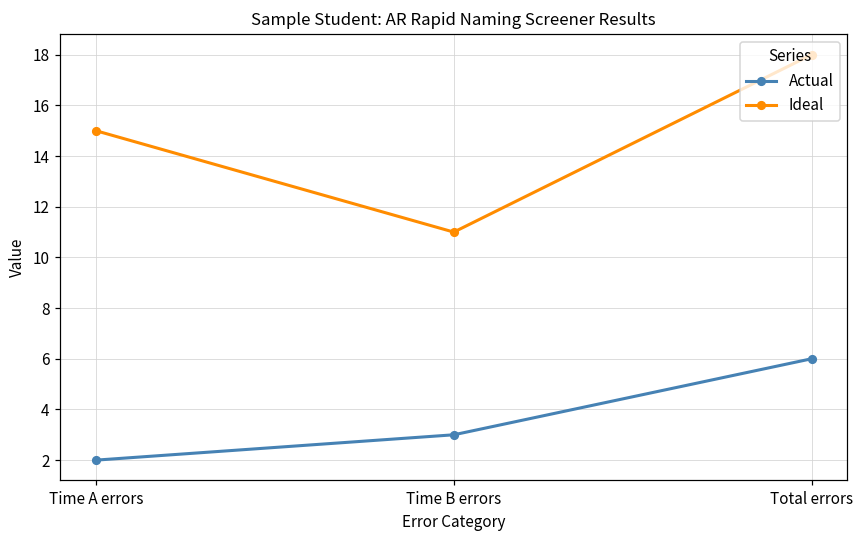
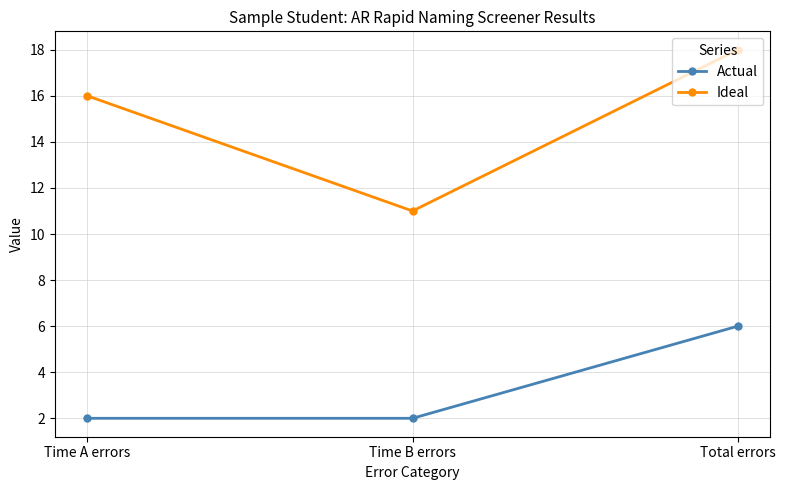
  {
    "Actual": {
      "Time A errors": 2,
-     "Time B errors": 3,
+     "Time B errors": 2,
      "Total errors": 6
    },
    "Ideal": {
-     "Time A errors": 15,
+     "Time A errors": 16,
      "Time B errors": 11
    }
  }
